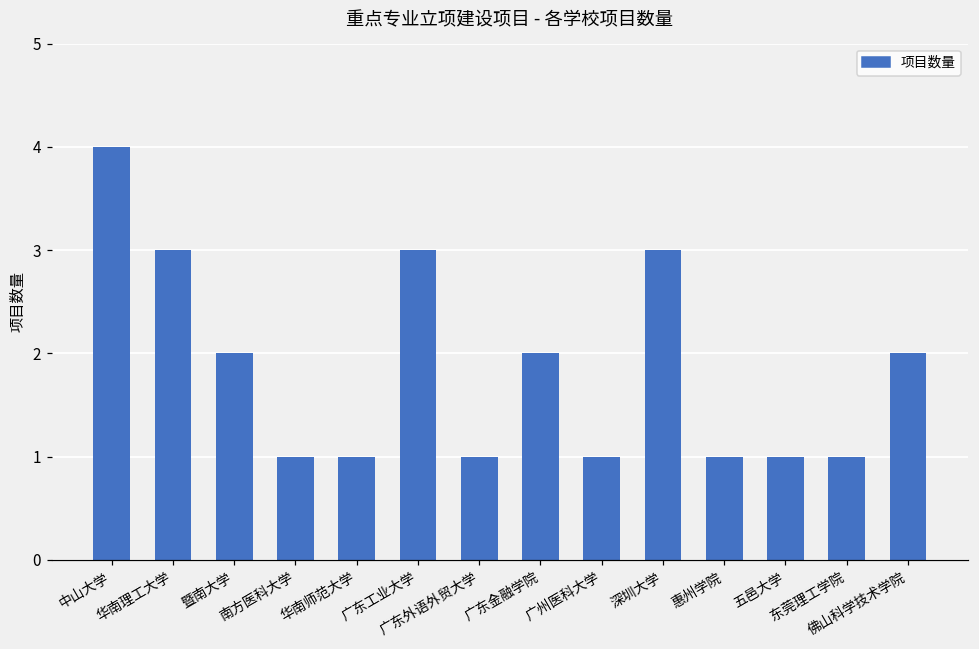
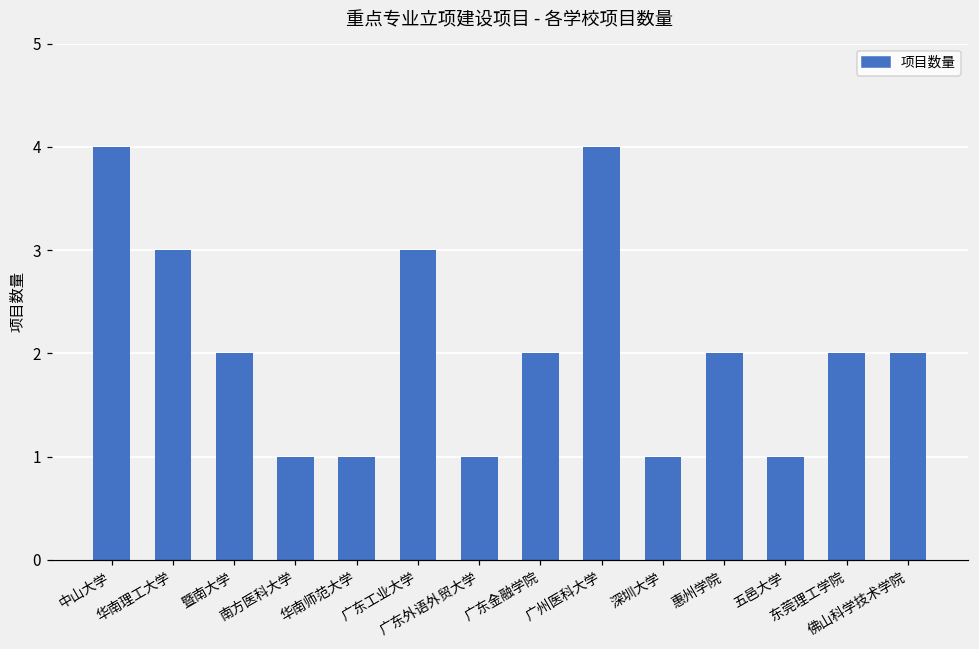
  {
    "中山大学": 4,
    "华南理工大学": 3,
    "暨南大学": 2,
    "南方医科大学": 1,
    "华南师范大学": 1,
    "广东工业大学": 3,
    "广东外语外贸大学": 1,
    "广东金融学院": 2,
-   "广州医科大学": 1,
-   "深圳大学": 3,
-   "惠州学院": 1,
+   "广州医科大学": 4,
+   "深圳大学": 1,
+   "惠州学院": 2,
    "五邑大学": 1,
-   "东莞理工学院": 1,
+   "东莞理工学院": 2,
    "佛山科学技术学院": 2
  }
